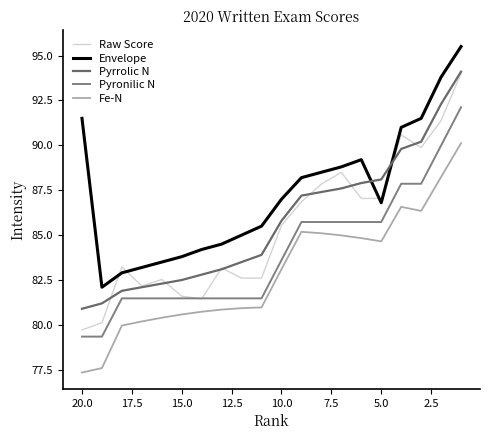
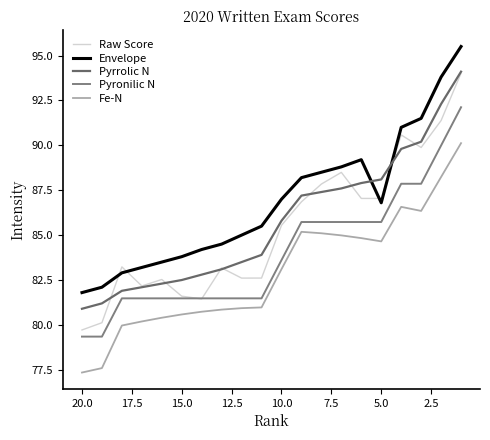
  {
    "Raw Score": {
      "20.0": 79.7,
      "10.0": 85.5,
      "5.0": 87.0
    },
    "Envelope": {
-     "20.0": 91.5,
+     "20.0": 81.8,
      "15.0": 83.8,
      "10.0": 87.0,
      "5.0": 86.8
    },
    "Fe-N": {
      "20.0": 77.4,
      "15.0": 80.6,
      "10.0": 83.1,
      "5.0": 84.7
    }
  }
